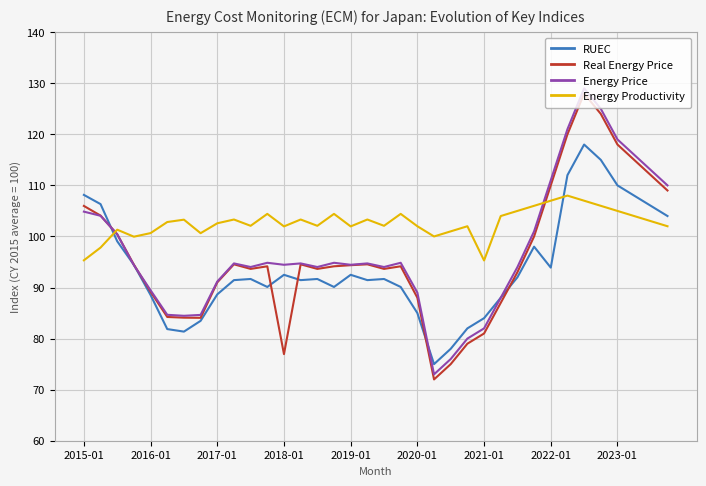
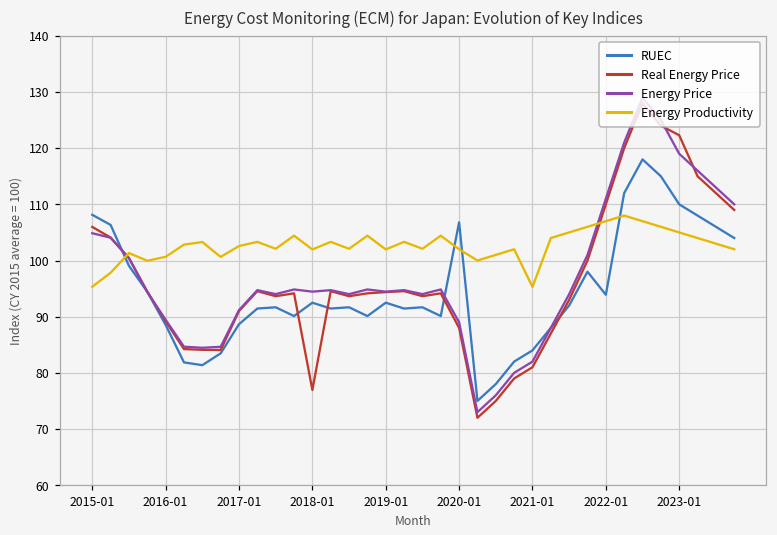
  {
    "RUEC": {
      "2015-01": 108,
      "2016-01": 89,
      "2017-01": 89,
      "2018-01": 92,
      "2019-01": 92,
-     "2020-01": 85,
+     "2020-01": 107,
      "2021-01": 84,
      "2022-01": 94,
      "2023-01": 110
    },
    "Real Energy Price": {
      "2015-01": 106,
      "2018-01": 77,
      "2020-01": 88,
      "2021-01": 81,
      "2022-01": 110,
-     "2023-01": 118
+     "2023-01": 122
    },
    "Energy Price": {
      "2015-01": 105,
      "2018-01": 94,
      "2020-01": 89,
      "2021-01": 82,
      "2022-01": 111,
      "2023-01": 119
    },
    "Energy Productivity": {
      "2015-01": 95,
      "2016-01": 101,
      "2017-01": 103,
      "2018-01": 102,
      "2019-01": 102,
      "2020-01": 102,
      "2021-01": 95,
      "2022-01": 107,
      "2023-01": 105
    }
  }
